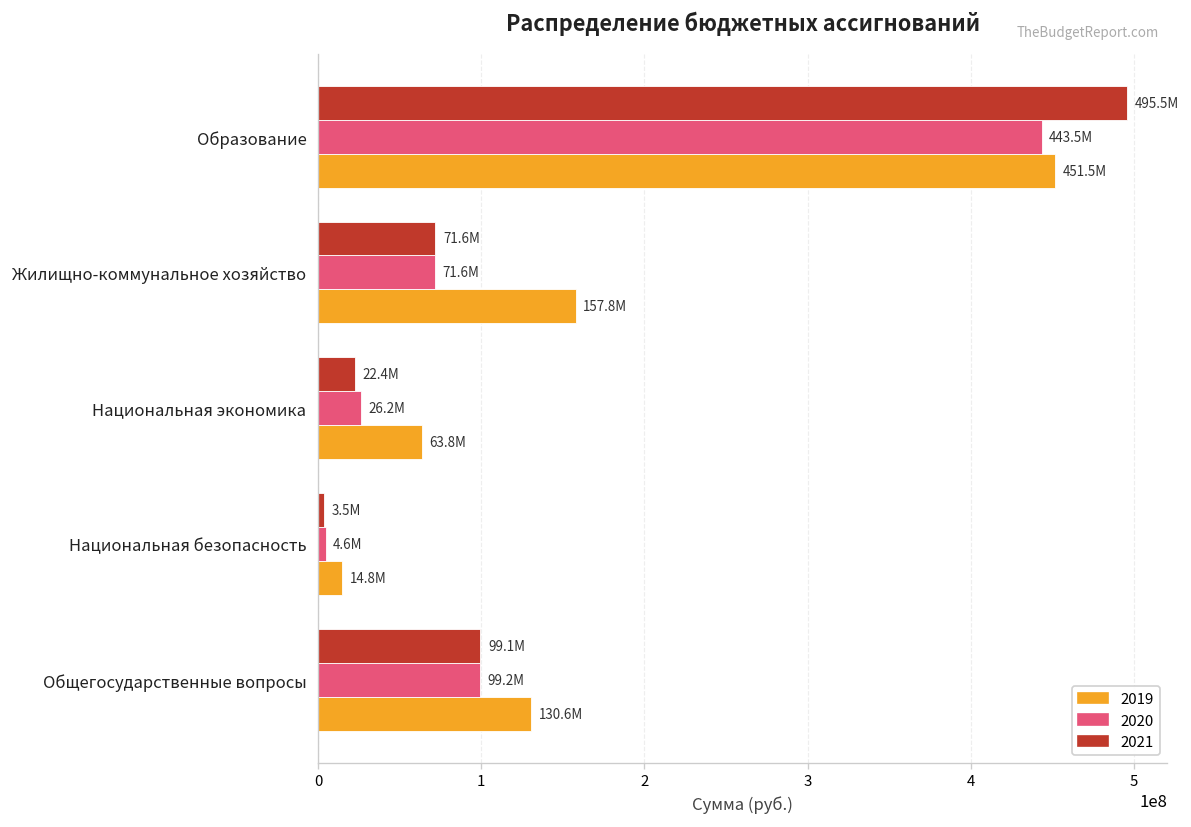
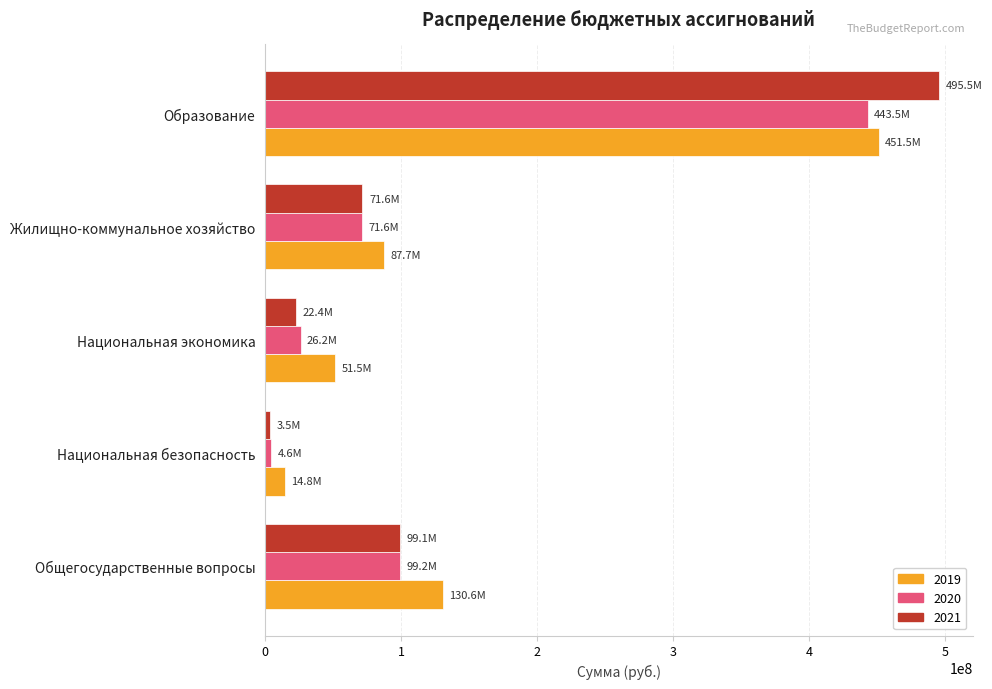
  {
    "2019": {
      "Образование": "451.5M",
-     "Жилищно-коммунальное хозяйство": "157.8M",
-     "Национальная экономика": "63.8M",
+     "Жилищно-коммунальное хозяйство": "87.7M",
+     "Национальная экономика": "51.5M",
      "Национальная безопасность": "14.8M",
      "Общегосударственные вопросы": "130.6M"
    },
    "2020": {
      "Образование": "443.5M",
      "Жилищно-коммунальное хозяйство": "71.6M",
      "Национальная экономика": "26.2M",
      "Национальная безопасность": "4.6M",
      "Общегосударственные вопросы": "99.2M"
    },
    "2021": {
      "Образование": "495.5M",
      "Жилищно-коммунальное хозяйство": "71.6M",
      "Национальная экономика": "22.4M",
      "Национальная безопасность": "3.5M",
      "Общегосударственные вопросы": "99.1M"
    }
  }
